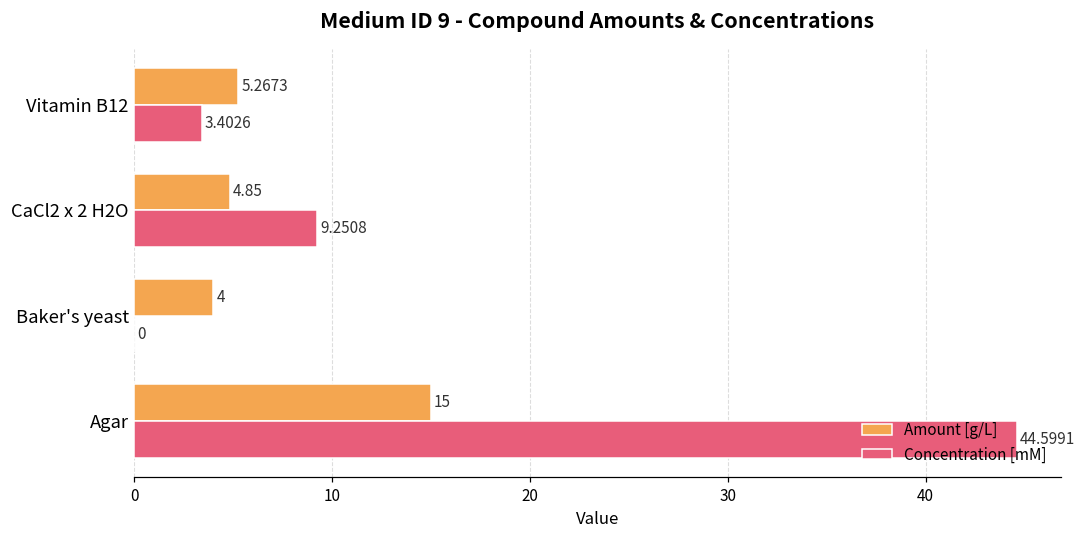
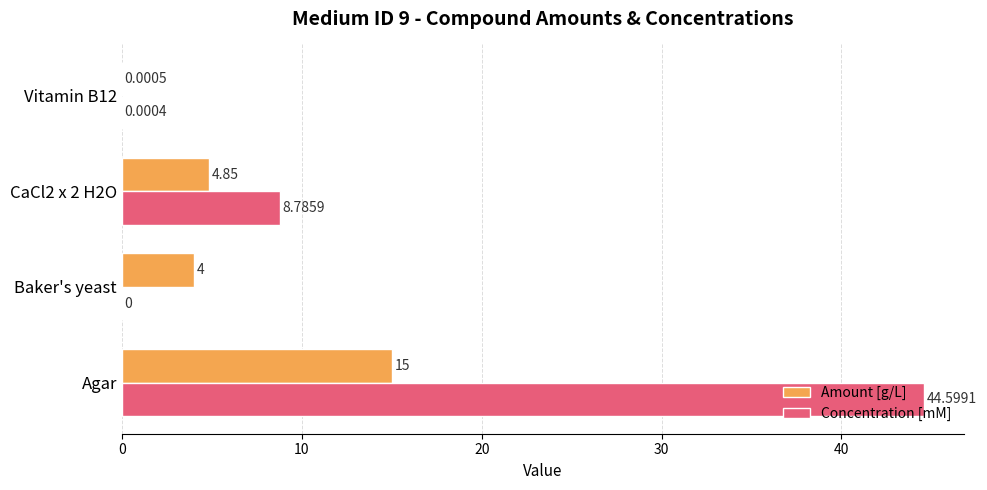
  {
    "Amount [g/L]": {
-     "Vitamin B12": 5.2673,
+     "Vitamin B12": 0.0005,
      "CaCl2 x 2 H2O": 4.85,
      "Baker's yeast": 4,
      "Agar": 15
    },
    "Concentration [mM]": {
-     "Vitamin B12": 3.4026,
-     "CaCl2 x 2 H2O": 9.2508,
+     "Vitamin B12": 0.0004,
+     "CaCl2 x 2 H2O": 8.7859,
      "Baker's yeast": 0,
      "Agar": 44.5991
    }
  }
